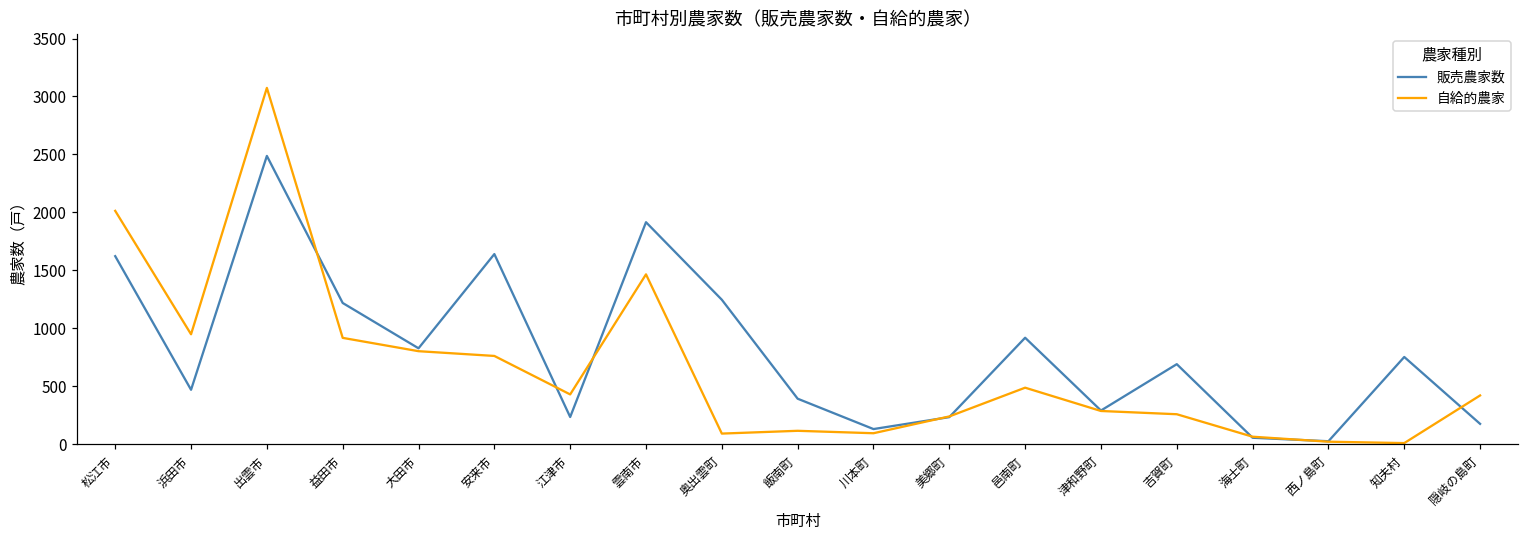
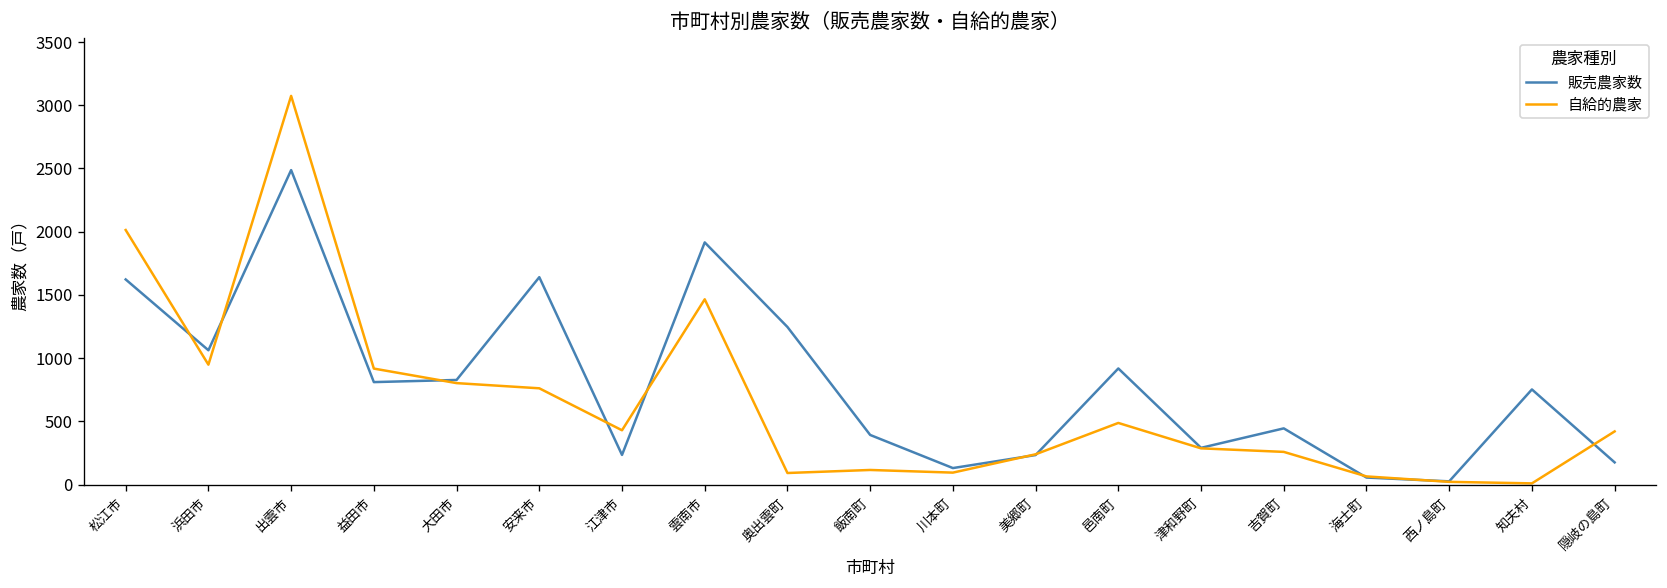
  {
    "販売農家数": {
      "松江市": 1620,
-     "浜田市": 470,
+     "浜田市": 1060,
      "出雲市": 2490,
-     "益田市": 1220,
+     "益田市": 810,
      "大田市": 830,
      "安来市": 1640,
      "江津市": 230,
      "雲南市": 1920,
      "奥出雲町": 1250,
      "飯南町": 390,
      "川本町": 130,
      "邑南町": 920,
-     "吉賀町": 690,
+     "吉賀町": 440,
      "知夫村": 750,
      "隠岐の島町": 180
    },
    "自給的農家": {
      "松江市": 2010,
      "浜田市": 950,
      "出雲市": 3070,
      "益田市": 920,
      "大田市": 800,
      "安来市": 760,
      "江津市": 430,
      "雲南市": 1470,
      "奥出雲町": 90,
      "飯南町": 120,
      "川本町": 90,
      "邑南町": 490,
      "吉賀町": 260,
      "知夫村": 10,
      "隠岐の島町": 420
    }
  }
